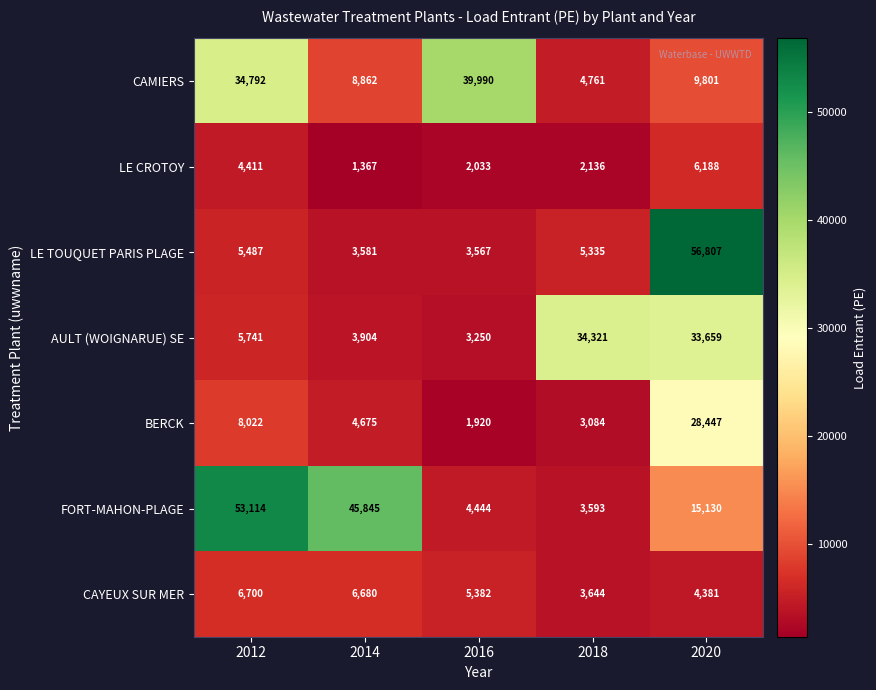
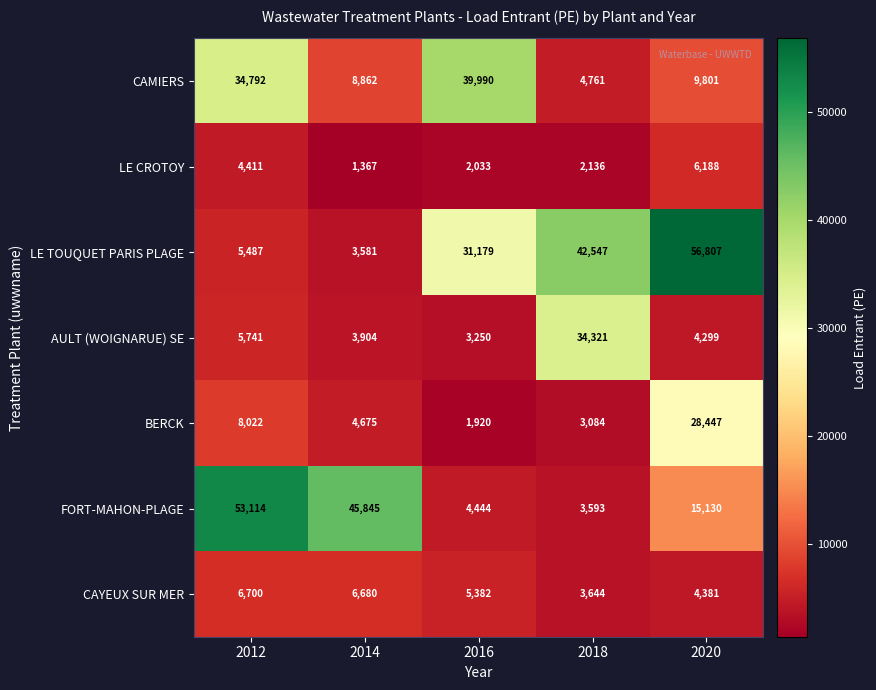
  {
    "CAMIERS": {
      "2012": "34,792",
      "2014": "8,862",
      "2016": "39,990",
      "2018": "4,761"
    },
    "LE CROTOY": {
      "2012": "4,411",
      "2014": "1,367",
      "2016": "2,033",
      "2018": "2,136",
      "2020": "6,188"
    },
    "LE TOUQUET PARIS PLAGE": {
      "2012": "5,487",
      "2014": "3,581",
-     "2016": "3,567",
-     "2018": "5,335",
+     "2016": "31,179",
+     "2018": "42,547",
      "2020": "56,807"
    },
    "AULT (WOIGNARUE) SE": {
      "2012": "5,741",
      "2014": "3,904",
      "2016": "3,250",
      "2018": "34,321",
-     "2020": "33,659"
+     "2020": "4,299"
    },
    "BERCK": {
      "2012": "8,022",
      "2014": "4,675",
      "2016": "1,920",
      "2018": "3,084",
      "2020": "28,447"
    },
    "FORT-MAHON-PLAGE": {
      "2012": "53,114",
      "2014": "45,845",
      "2016": "4,444",
      "2018": "3,593",
      "2020": "15,130"
    },
    "CAYEUX SUR MER": {
      "2012": "6,700",
      "2014": "6,680",
      "2016": "5,382",
      "2018": "3,644",
      "2020": "4,381"
    }
  }
